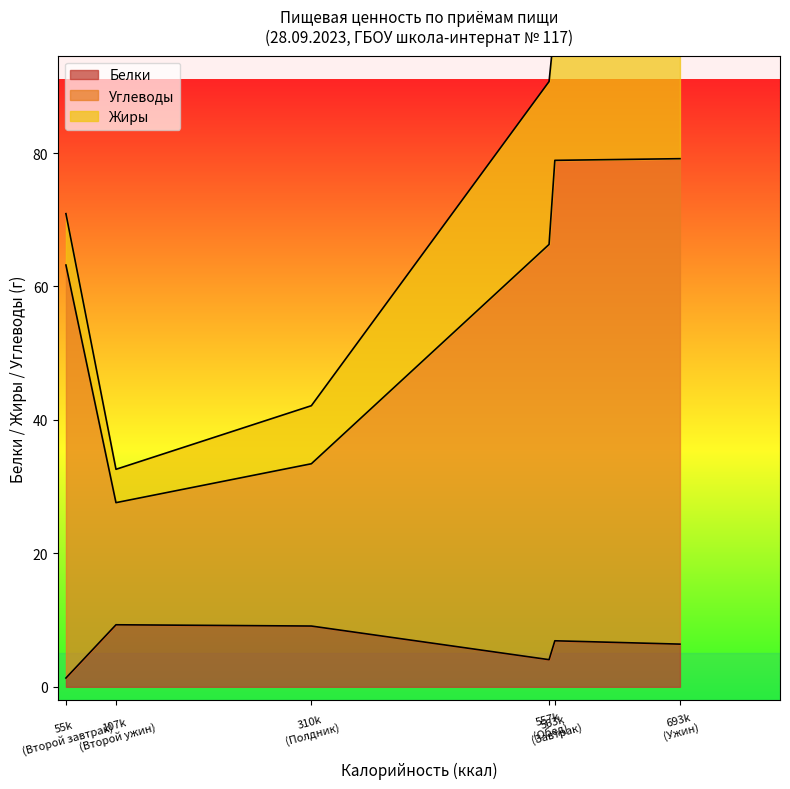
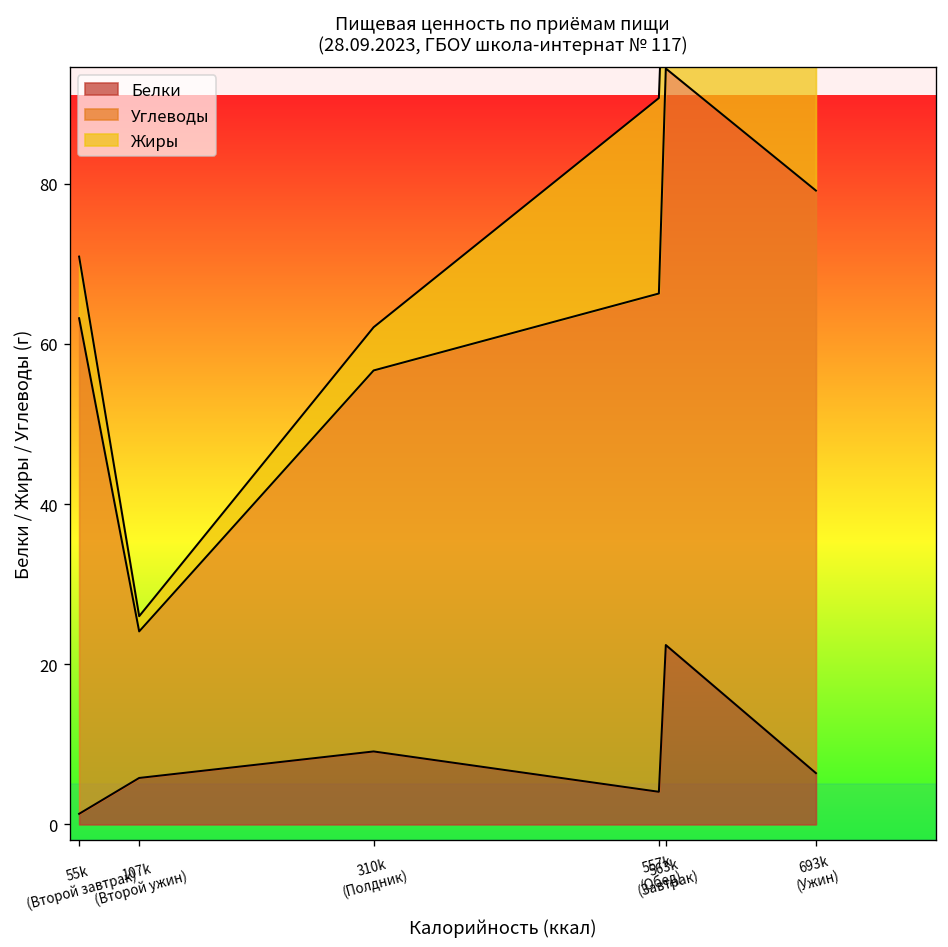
  {
    "Белки": {
      "55k (Второй завтрак)": 1,
-     "107k (Второй ужин)": 9,
+     "107k (Второй ужин)": 6,
      "310k (Полдник)": 9,
      "557k (Обед)": 4,
-     "563k (Завтрак)": 7,
+     "563k (Завтрак)": 22,
      "693k (Ужин)": 6
    },
    "Углеводы": {
      "55k (Второй завтрак)": 62,
      "107k (Второй ужин)": 18,
-     "310k (Полдник)": 24,
+     "310k (Полдник)": 48,
      "557k (Обед)": 62,
      "563k (Завтрак)": 72,
      "693k (Ужин)": 73
    },
    "Жиры": {
      "55k (Второй завтрак)": 8,
-     "107k (Второй ужин)": 5,
-     "310k (Полдник)": 9,
+     "107k (Второй ужин)": 2,
+     "310k (Полдник)": 5,
      "557k (Обед)": 24
    }
  }
